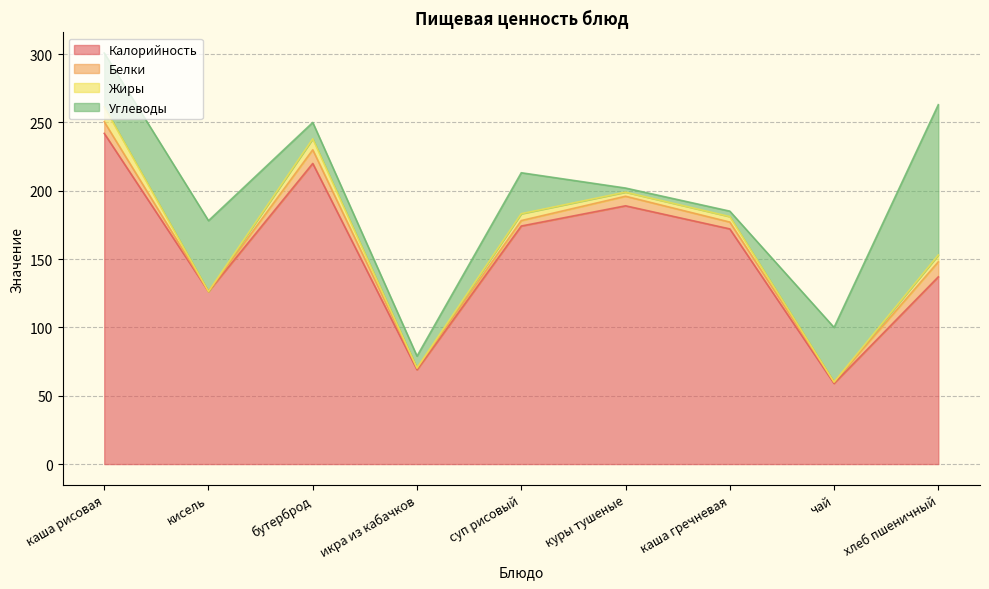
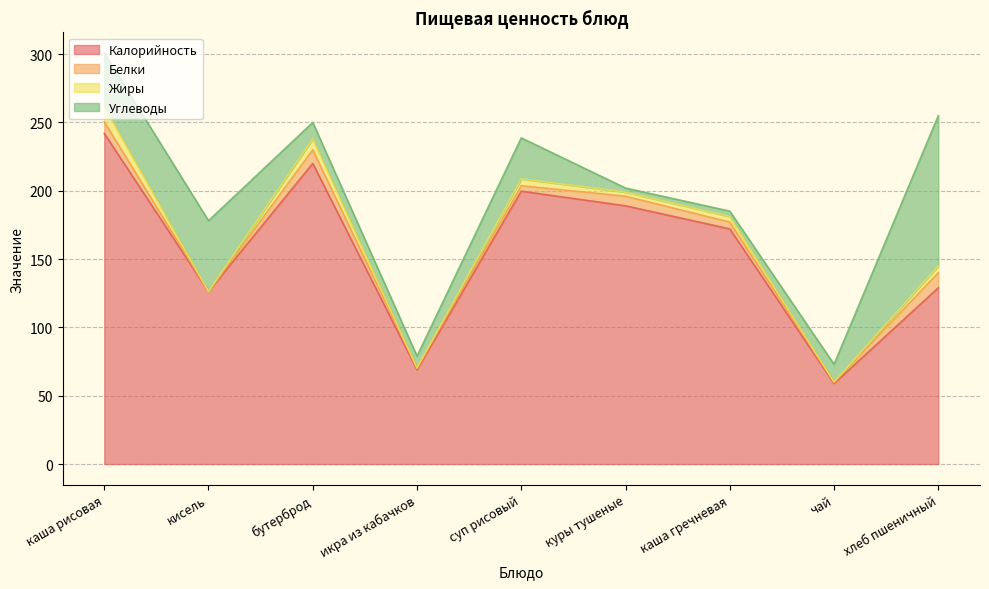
  {
    "Калорийность": {
      "каша рисовая": 242,
      "бутерброд": 220,
-     "суп рисовый": 174,
+     "суп рисовый": 200,
      "куры тушеные": 189,
      "каша гречневая": 172,
-     "хлеб пшеничный": 137
+     "хлеб пшеничный": 129
    },
    "Углеводы": {
      "кисель": 52,
      "бутерброд": 12,
      "икра из кабачков": 9,
      "суп рисовый": 30,
      "куры тушеные": 3,
      "каша гречневая": 4,
-     "чай": 40,
+     "чай": 13,
      "хлеб пшеничный": 110
    }
  }
